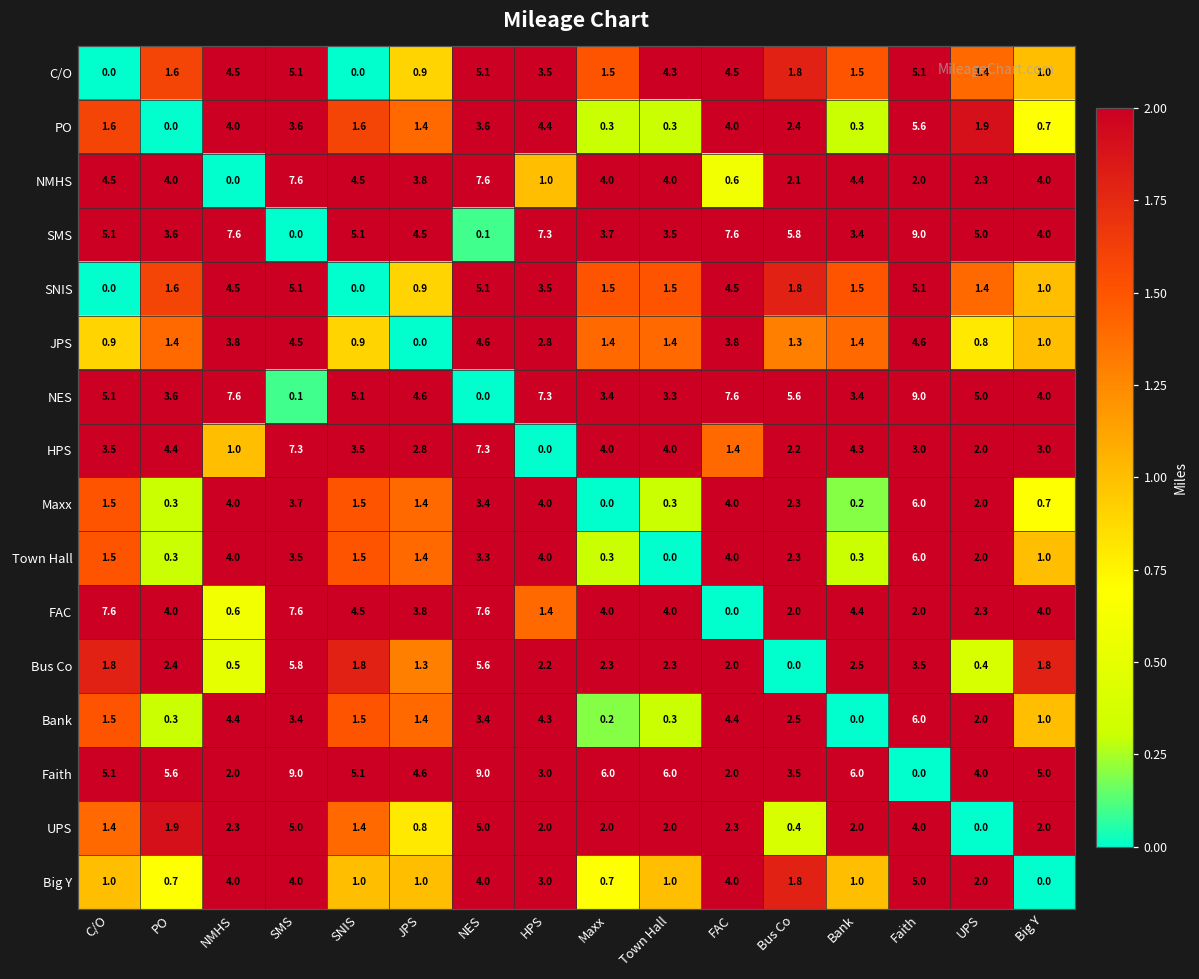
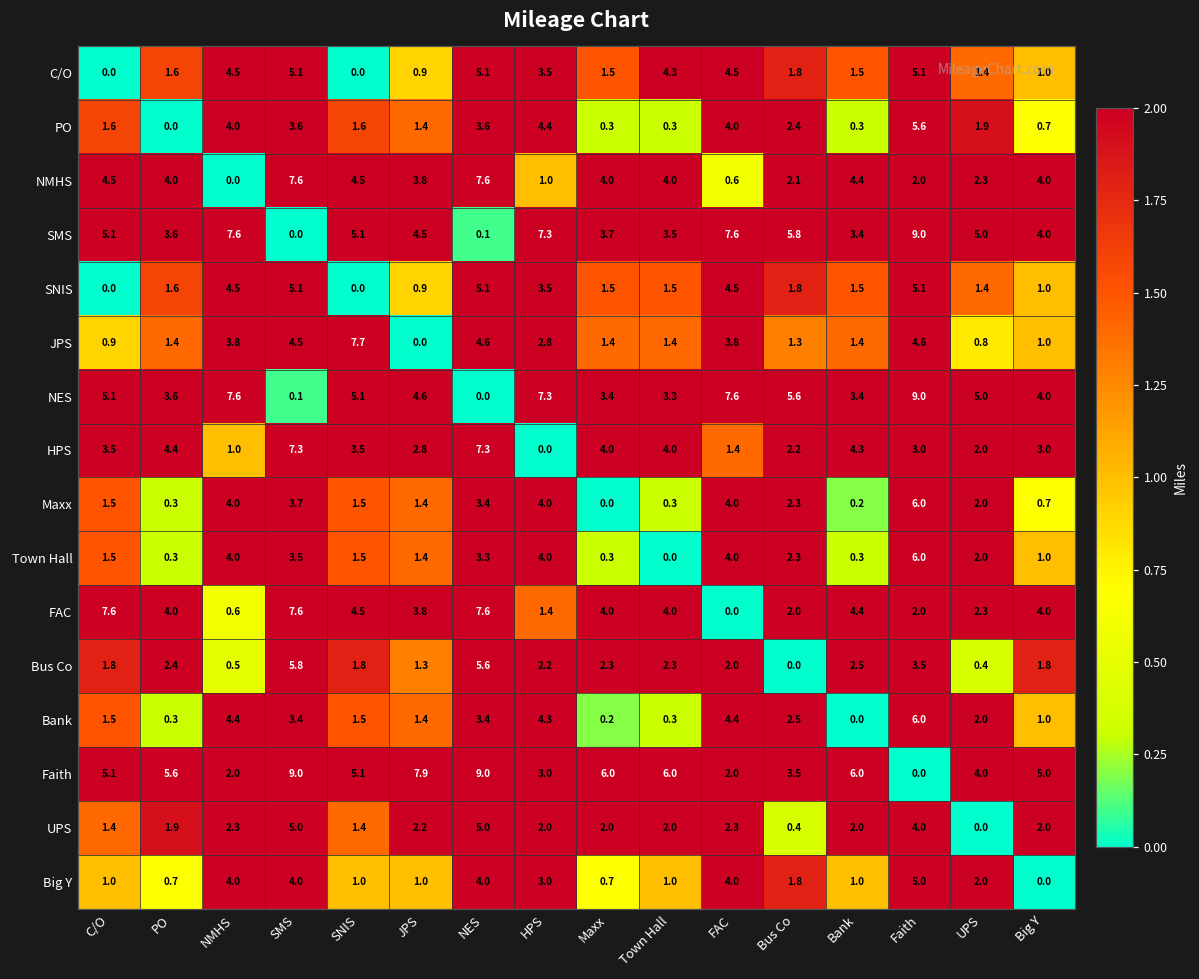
  {
    "JPS": {
      "C/O": 0.9,
      "PO": 1.4,
      "NMHS": 3.8,
      "SMS": 4.5,
-     "SNIS": 0.9,
+     "SNIS": 7.7,
      "JPS": 0.0,
      "NES": 4.6,
      "HPS": 2.8,
      "Maxx": 1.4,
      "Town Hall": 1.4,
      "FAC": 3.8,
      "Bus Co": 1.3,
      "Bank": 1.4,
      "Faith": 4.6,
      "UPS": 0.8,
      "Big Y": 1.0
    },
    "Faith": {
      "C/O": 5.1,
      "PO": 5.6,
      "NMHS": 2.0,
      "SMS": 9.0,
      "SNIS": 5.1,
-     "JPS": 4.6,
+     "JPS": 7.9,
      "NES": 9.0,
      "HPS": 3.0,
      "Maxx": 6.0,
      "Town Hall": 6.0,
      "FAC": 2.0,
      "Bus Co": 3.5,
      "Bank": 6.0,
      "Faith": 0.0,
      "UPS": 4.0,
      "Big Y": 5.0
    },
    "UPS": {
      "C/O": 1.4,
      "PO": 1.9,
      "NMHS": 2.3,
      "SMS": 5.0,
      "SNIS": 1.4,
-     "JPS": 0.8,
+     "JPS": 2.2,
      "NES": 5.0,
      "HPS": 2.0,
      "Maxx": 2.0,
      "Town Hall": 2.0,
      "FAC": 2.3,
      "Bus Co": 0.4,
      "Bank": 2.0,
      "Faith": 4.0,
      "UPS": 0.0,
      "Big Y": 2.0
    }
  }
